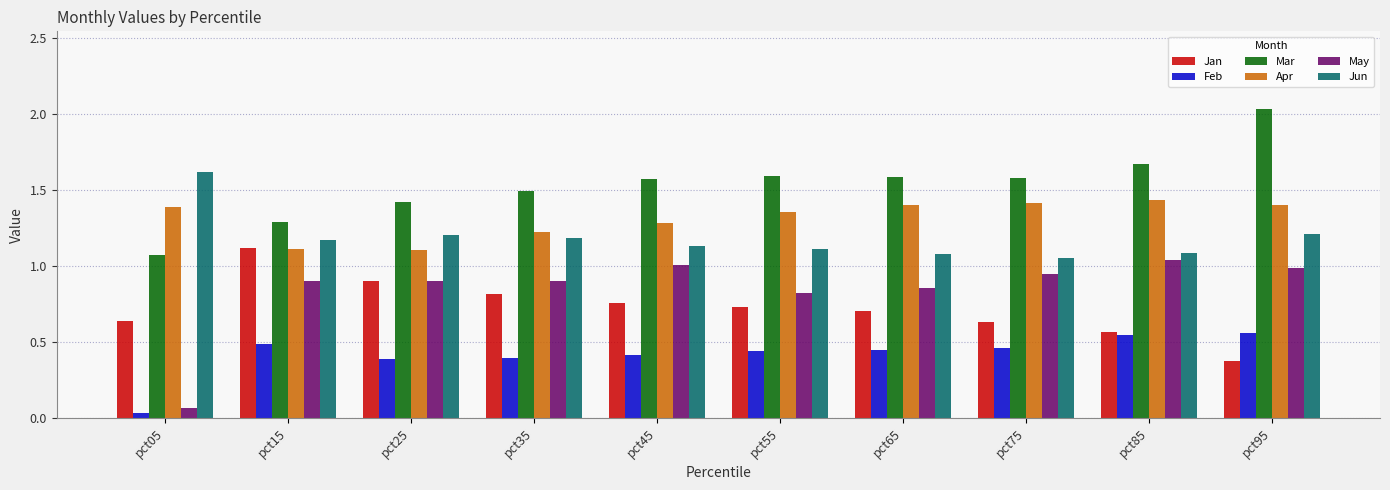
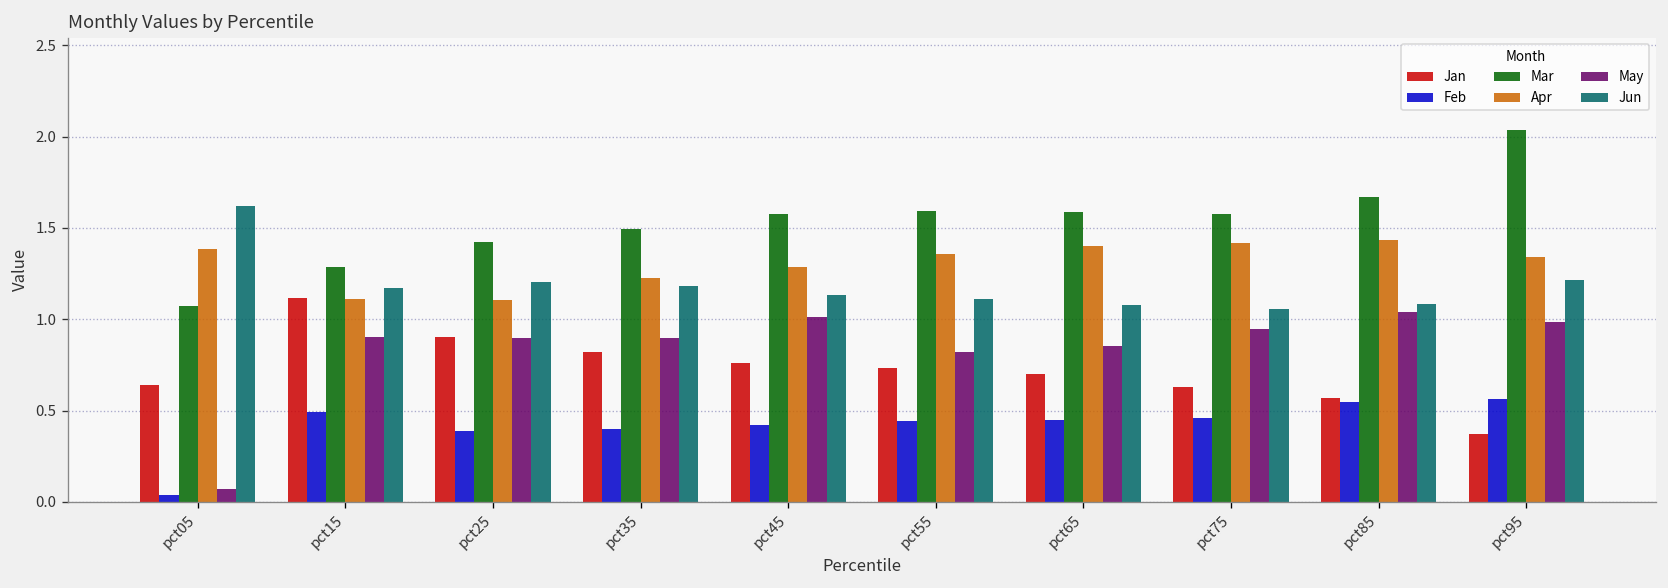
  {
    "Jan": {
      "pct05": 0.64,
      "pct15": 1.12,
      "pct25": 0.90,
      "pct35": 0.82,
      "pct45": 0.76,
      "pct55": 0.73,
      "pct65": 0.70,
      "pct75": 0.63,
      "pct85": 0.57,
      "pct95": 0.37
    },
    "Feb": {
      "pct05": 0.04,
      "pct15": 0.49,
      "pct25": 0.39,
      "pct35": 0.40,
      "pct45": 0.42,
      "pct55": 0.44,
      "pct65": 0.45,
      "pct75": 0.46,
      "pct85": 0.55,
      "pct95": 0.56
    },
    "Mar": {
      "pct05": 1.07,
      "pct15": 1.29,
      "pct25": 1.42,
      "pct35": 1.50,
      "pct45": 1.57,
      "pct55": 1.59,
      "pct65": 1.59,
      "pct75": 1.58,
      "pct85": 1.67,
      "pct95": 2.03
    },
    "Apr": {
      "pct05": 1.39,
      "pct15": 1.11,
      "pct25": 1.11,
      "pct35": 1.23,
      "pct45": 1.29,
      "pct55": 1.36,
      "pct65": 1.40,
      "pct75": 1.42,
      "pct85": 1.43,
-     "pct95": 1.40
+     "pct95": 1.34
    },
    "May": {
      "pct05": 0.07,
      "pct15": 0.90,
      "pct25": 0.90,
      "pct35": 0.90,
      "pct45": 1.01,
      "pct55": 0.82,
      "pct65": 0.86,
      "pct75": 0.95,
      "pct85": 1.04,
      "pct95": 0.99
    },
    "Jun": {
      "pct05": 1.62,
      "pct15": 1.17,
      "pct25": 1.21,
      "pct35": 1.18,
      "pct45": 1.13,
      "pct55": 1.11,
      "pct65": 1.08,
      "pct75": 1.05,
      "pct85": 1.09,
      "pct95": 1.21
    }
  }
